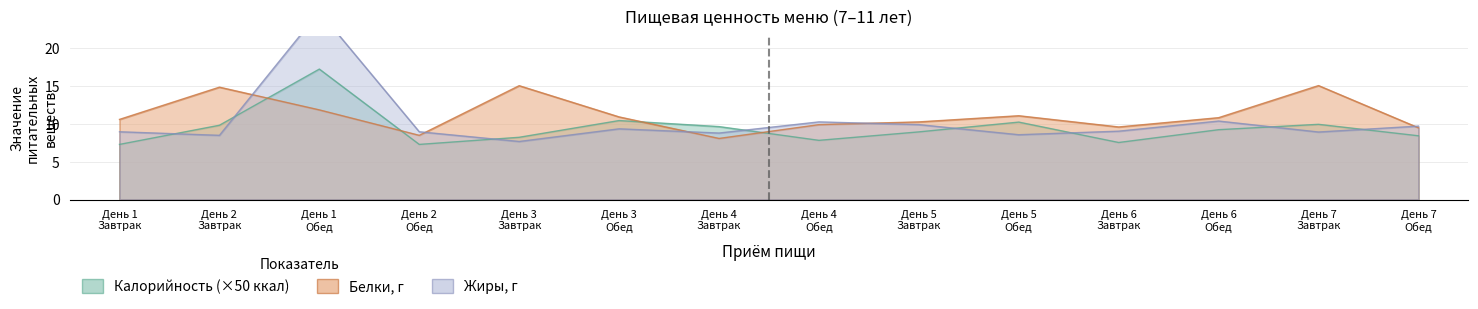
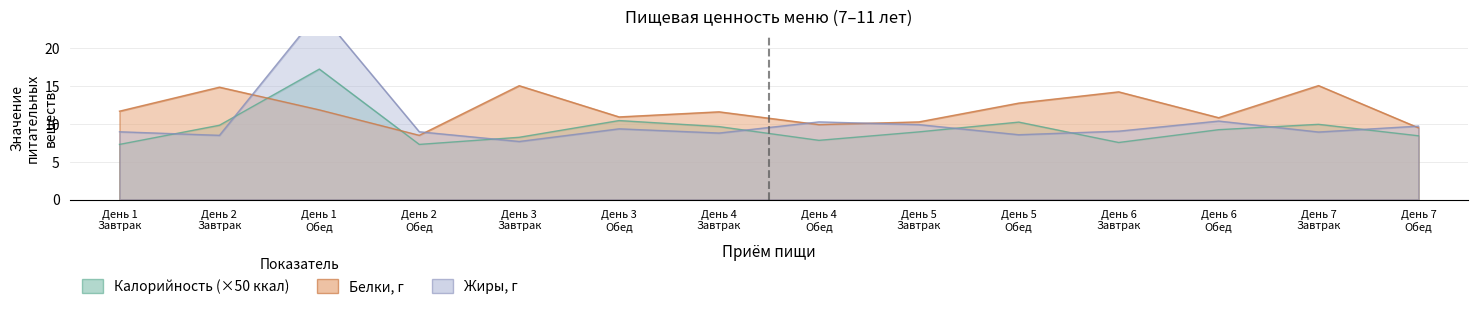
  {
    "Белки, г": {
-     "День 1 Завтрак": 11,
+     "День 1 Завтрак": 12,
      "День 2 Завтрак": 15,
      "День 1 Обед": 12,
      "День 2 Обед": 8,
      "День 3 Завтрак": 15,
      "День 3 Обед": 11,
-     "День 4 Завтрак": 8,
+     "День 4 Завтрак": 12,
      "День 4 Обед": 10,
      "День 5 Завтрак": 10,
-     "День 5 Обед": 11,
-     "День 6 Завтрак": 10,
+     "День 5 Обед": 13,
+     "День 6 Завтрак": 14,
      "День 6 Обед": 11,
      "День 7 Завтрак": 15
    }
  }
